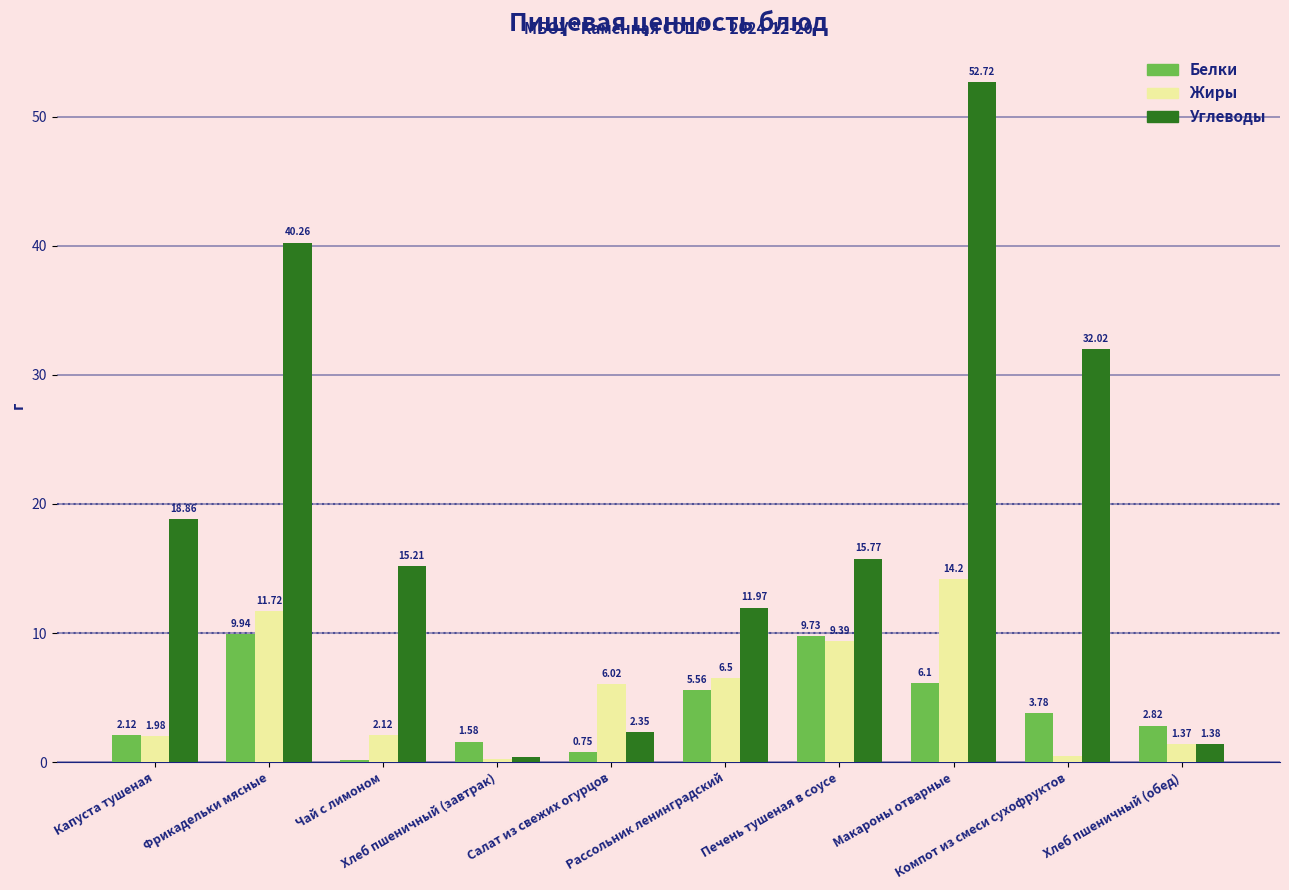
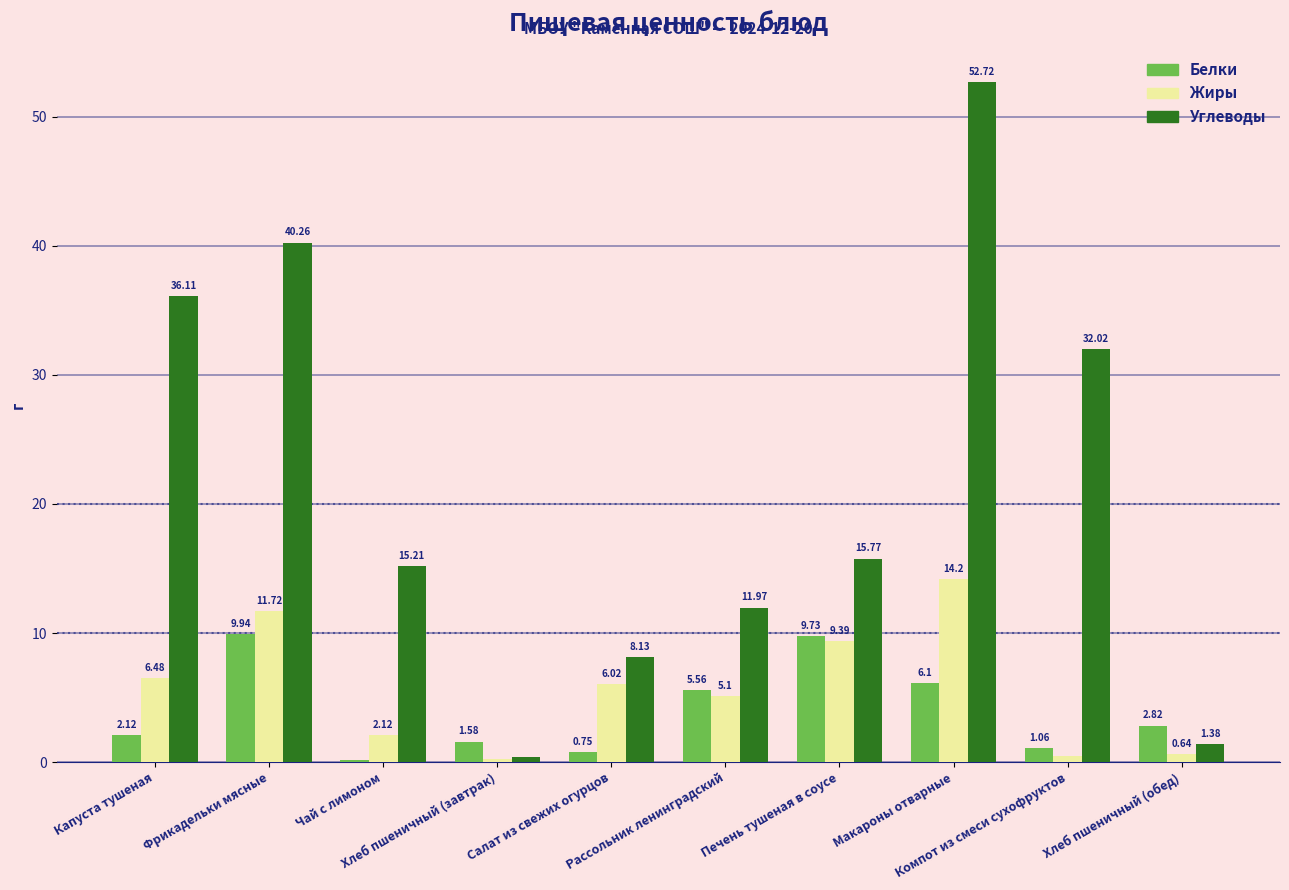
  {
    "Белки": {
      "Капуста тушеная": 2.12,
      "Фрикадельки мясные": 9.94,
      "Хлеб пшеничный (завтрак)": 1.58,
      "Салат из свежих огурцов": 0.75,
      "Рассольник ленинградский": 5.56,
      "Печень тушеная в соусе": 9.73,
      "Макароны отварные": 6.1,
-     "Компот из смеси сухофруктов": 3.78,
+     "Компот из смеси сухофруктов": 1.06,
      "Хлеб пшеничный (обед)": 2.82
    },
    "Жиры": {
-     "Капуста тушеная": 1.98,
+     "Капуста тушеная": 6.48,
      "Фрикадельки мясные": 11.72,
      "Чай с лимоном": 2.12,
      "Салат из свежих огурцов": 6.02,
-     "Рассольник ленинградский": 6.5,
+     "Рассольник ленинградский": 5.1,
      "Печень тушеная в соусе": 9.39,
      "Макароны отварные": 14.2,
-     "Хлеб пшеничный (обед)": 1.37
+     "Хлеб пшеничный (обед)": 0.64
    },
    "Углеводы": {
-     "Капуста тушеная": 18.86,
+     "Капуста тушеная": 36.11,
      "Фрикадельки мясные": 40.26,
      "Чай с лимоном": 15.21,
-     "Салат из свежих огурцов": 2.35,
+     "Салат из свежих огурцов": 8.13,
      "Рассольник ленинградский": 11.97,
      "Печень тушеная в соусе": 15.77,
      "Макароны отварные": 52.72,
      "Компот из смеси сухофруктов": 32.02,
      "Хлеб пшеничный (обед)": 1.38
    }
  }
